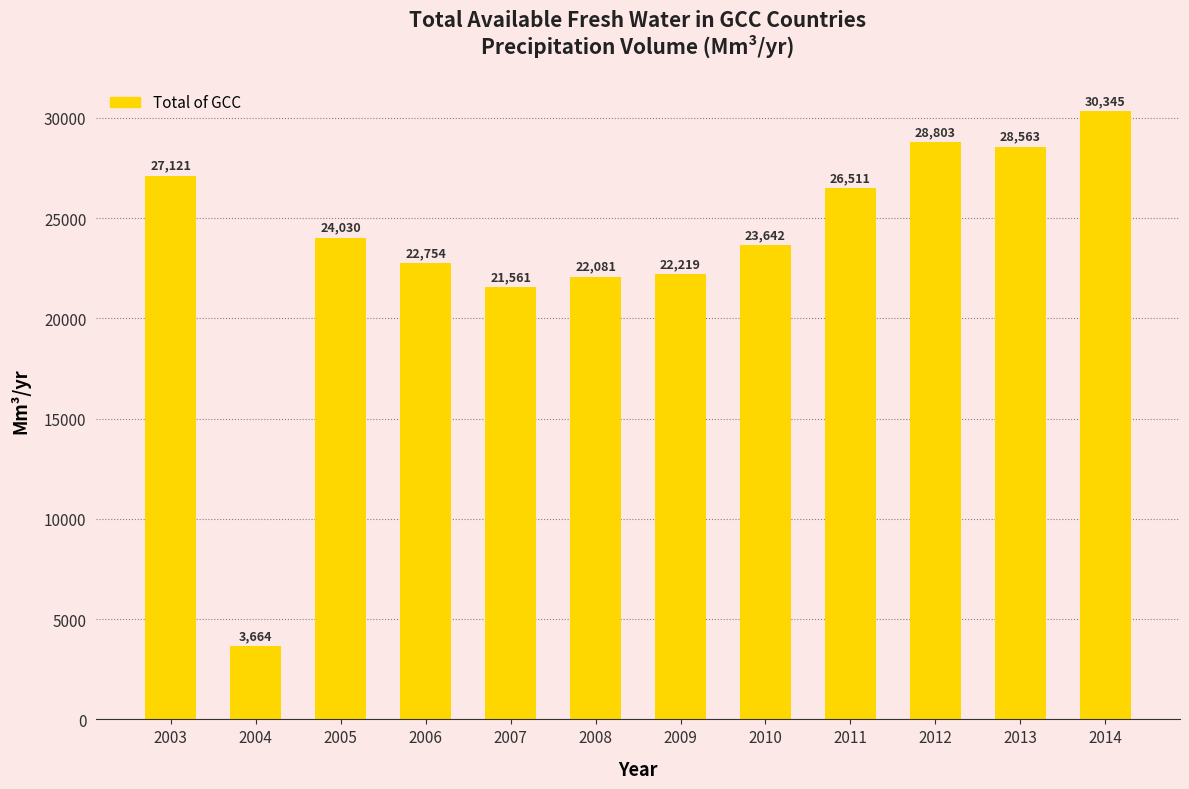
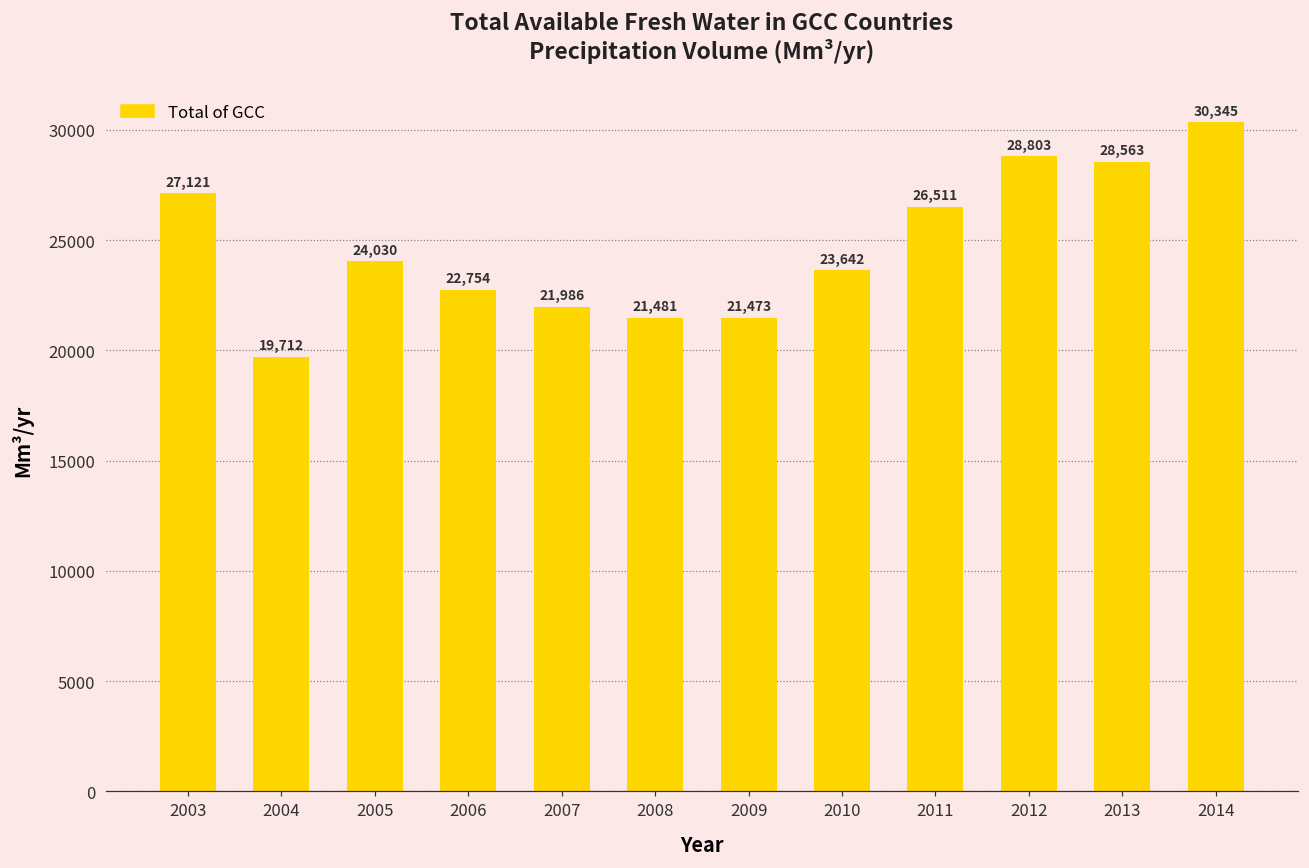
  {
    "2003": "27,121",
-   "2004": "3,664",
+   "2004": "19,712",
    "2005": "24,030",
    "2006": "22,754",
-   "2007": "21,561",
-   "2008": "22,081",
-   "2009": "22,219",
+   "2007": "21,986",
+   "2008": "21,481",
+   "2009": "21,473",
    "2010": "23,642",
    "2011": "26,511",
    "2012": "28,803",
    "2013": "28,563",
    "2014": "30,345"
  }
